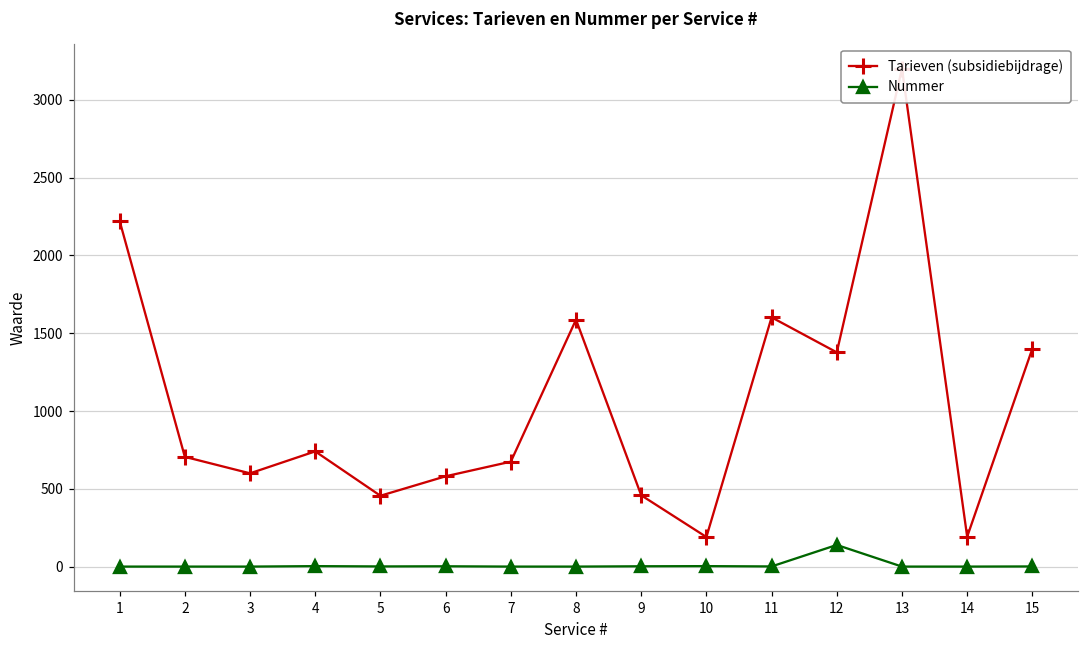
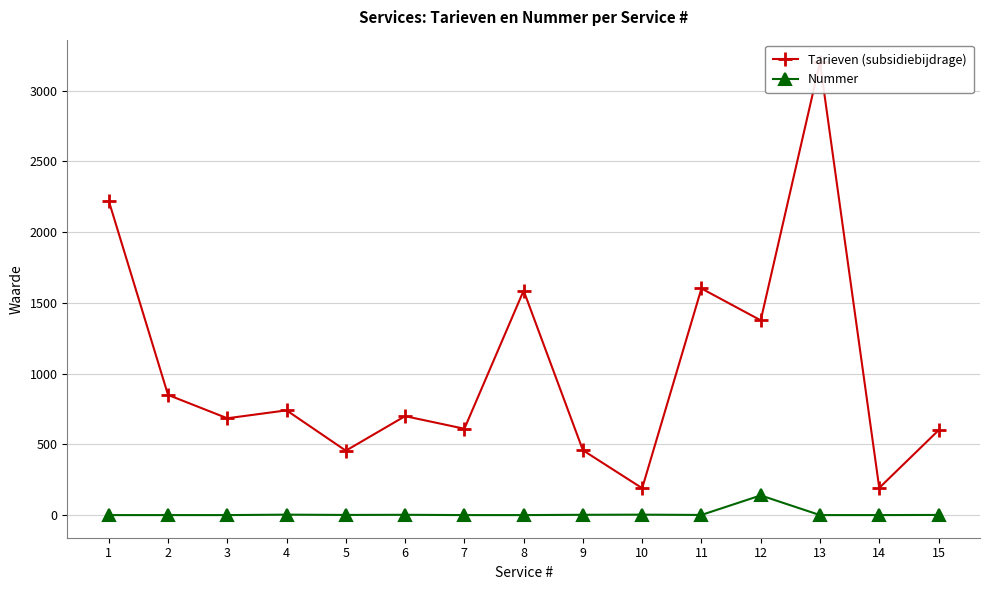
  {
    "Tarieven (subsidiebijdrage)": {
      "1": 2220,
-     "2": 710,
-     "3": 600,
+     "2": 850,
+     "3": 690,
      "4": 740,
      "5": 460,
-     "6": 580,
-     "7": 680,
+     "6": 700,
+     "7": 610,
      "8": 1590,
      "9": 460,
      "10": 190,
      "11": 1600,
      "12": 1380,
      "14": 190,
-     "15": 1400
+     "15": 600
    },
    "Nummer": {
      "1": 0,
      "2": 0,
      "3": 0,
      "4": 0,
      "5": 0,
      "6": 0,
      "7": 0,
      "8": 0,
      "9": 0,
      "10": 0,
      "11": 0,
      "12": 140,
      "13": 0,
      "14": 0,
      "15": 0
    }
  }
